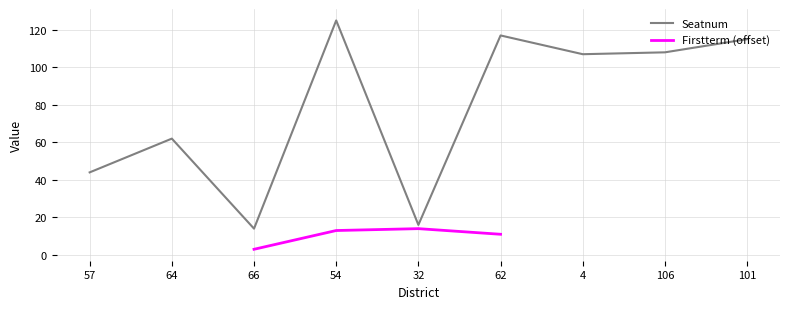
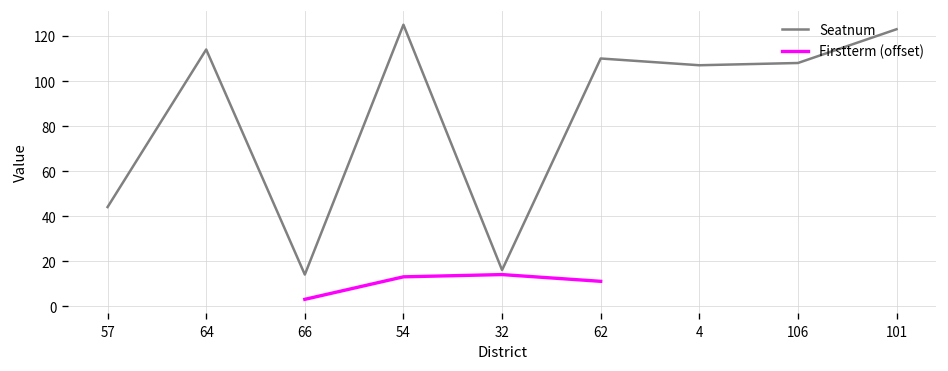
  {
    "Seatnum": {
      "57": 44,
-     "64": 62,
+     "64": 114,
      "66": 14,
      "54": 125,
      "32": 16,
-     "62": 117,
+     "62": 110,
      "4": 107,
      "106": 108,
-     "101": 115
+     "101": 123
    },
    "Firstterm (offset)": {
      "57": 13,
      "66": 3,
      "54": 13,
      "32": 14,
      "62": 11,
      "101": 9
    }
  }
